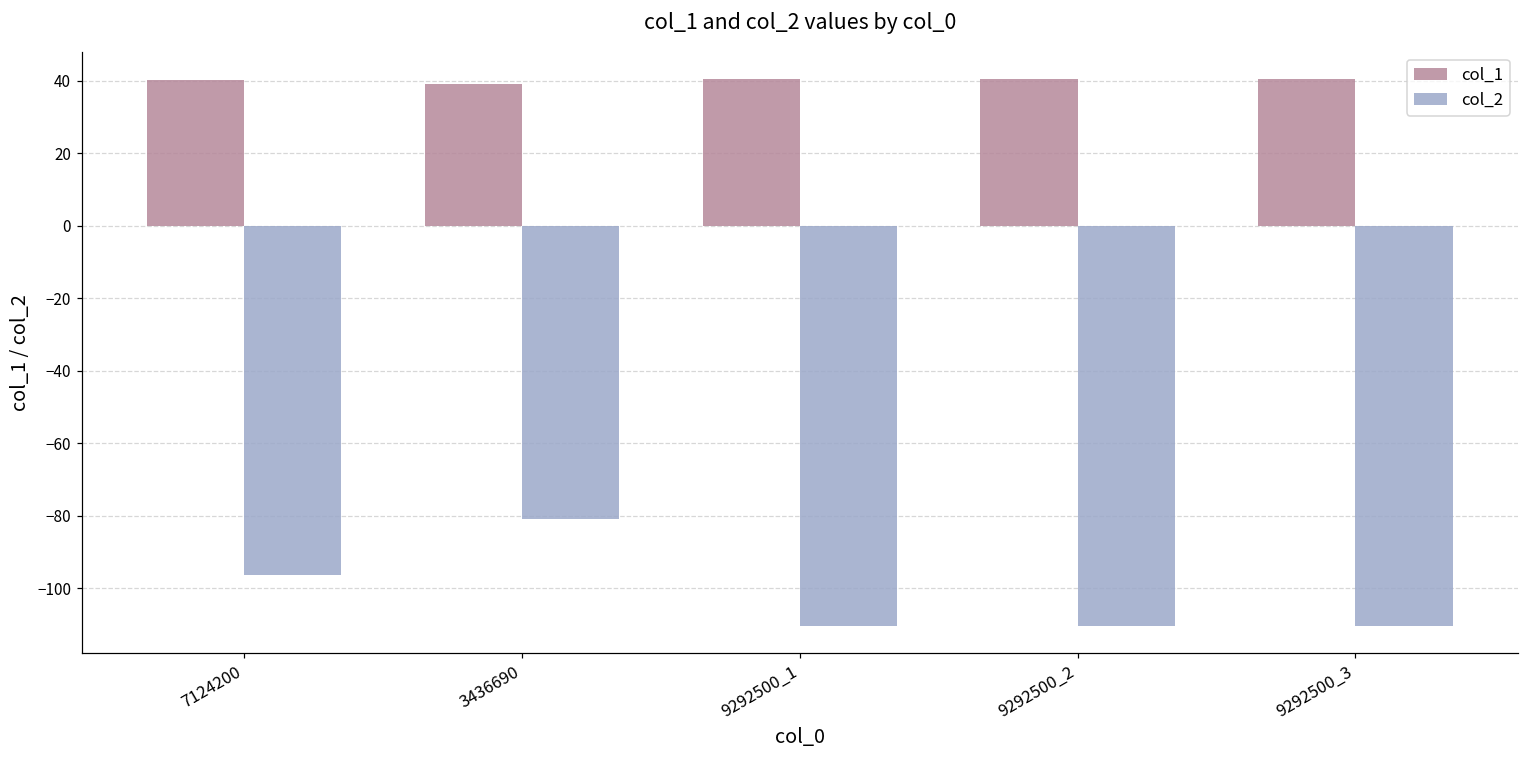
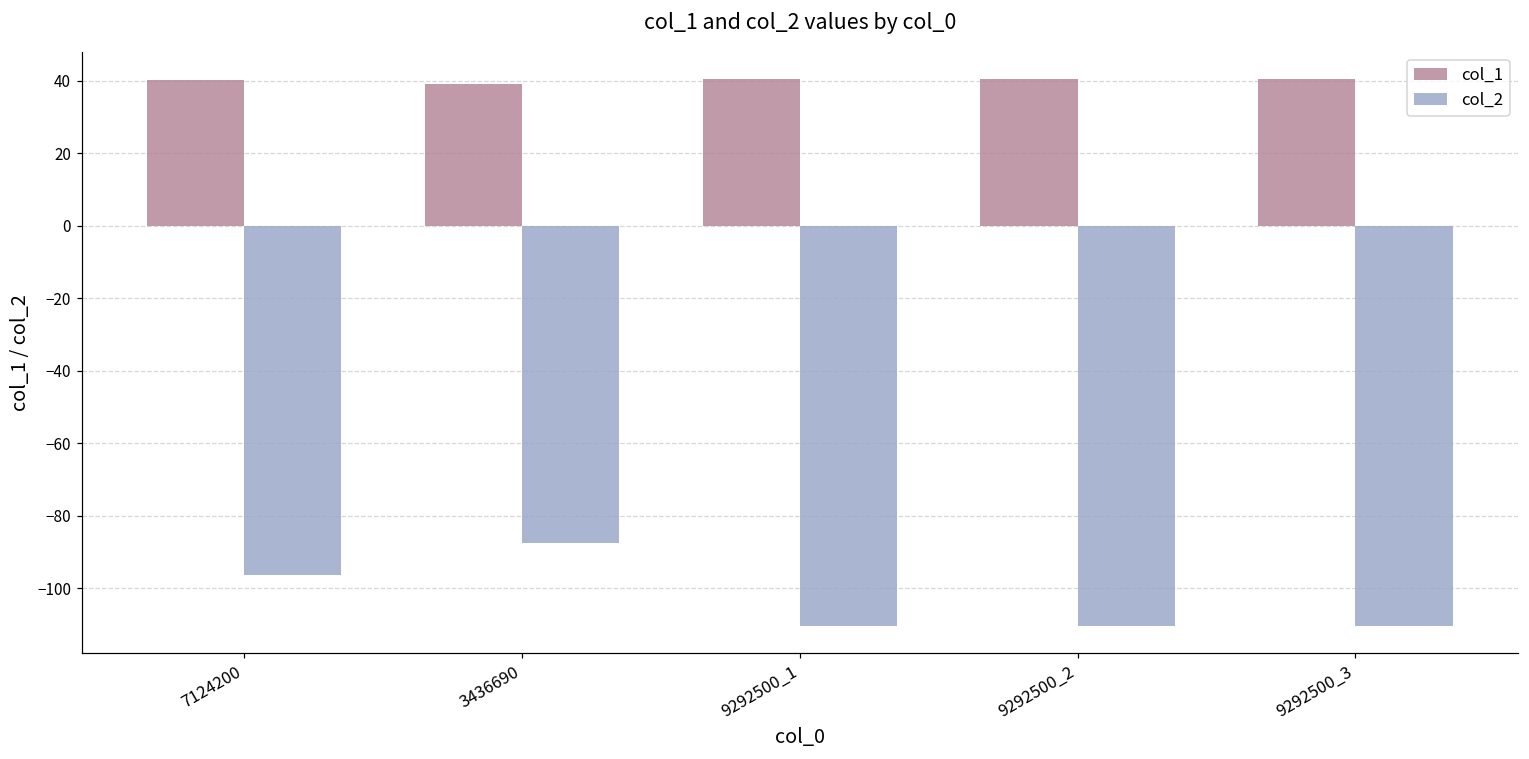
  {
    "col_1": {
      "7124200": 40,
      "3436690": 39,
      "9292500_1": 41,
      "9292500_2": 41,
      "9292500_3": 41
    },
    "col_2": {
      "7124200": -96,
-     "3436690": -81,
+     "3436690": -88,
      "9292500_1": -110,
      "9292500_2": -110,
      "9292500_3": -110
    }
  }
